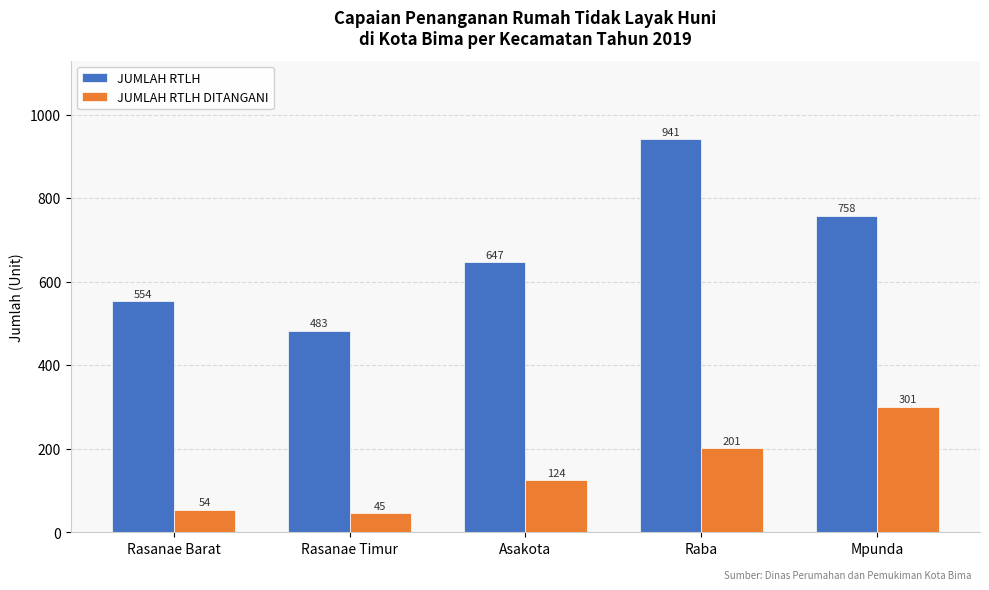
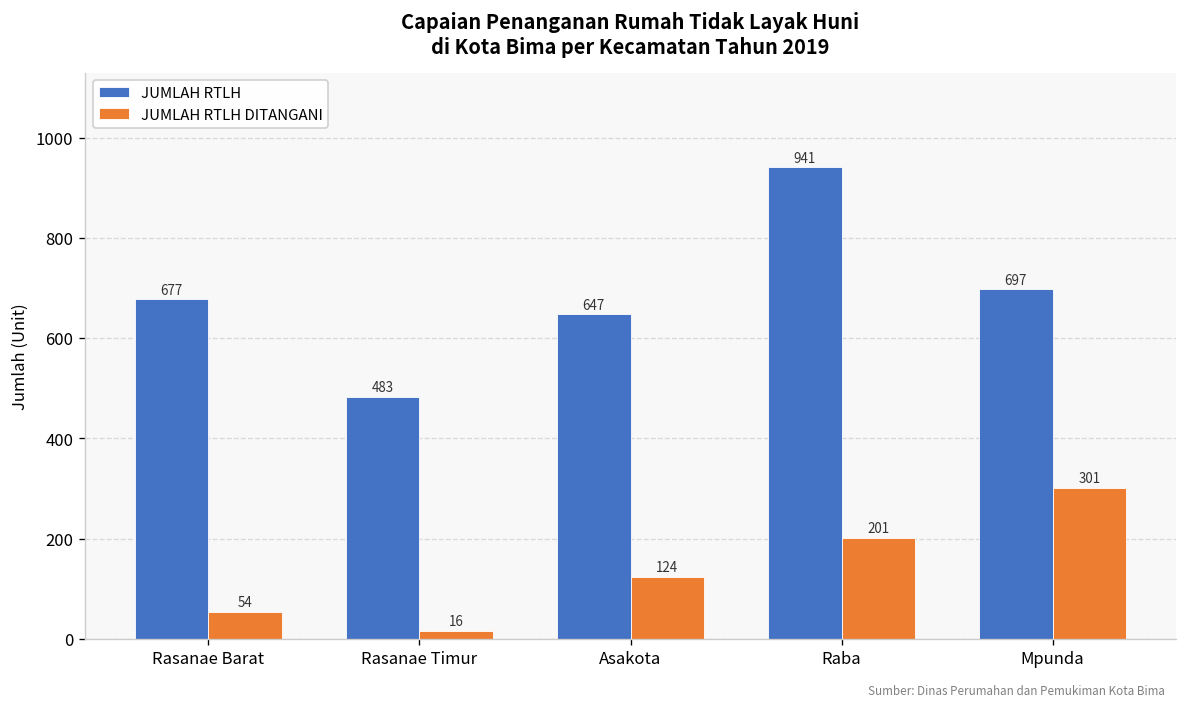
  {
    "JUMLAH RTLH": {
-     "Rasanae Barat": 554,
+     "Rasanae Barat": 677,
      "Rasanae Timur": 483,
      "Asakota": 647,
      "Raba": 941,
-     "Mpunda": 758
+     "Mpunda": 697
    },
    "JUMLAH RTLH DITANGANI": {
      "Rasanae Barat": 54,
-     "Rasanae Timur": 45,
+     "Rasanae Timur": 16,
      "Asakota": 124,
      "Raba": 201,
      "Mpunda": 301
    }
  }
